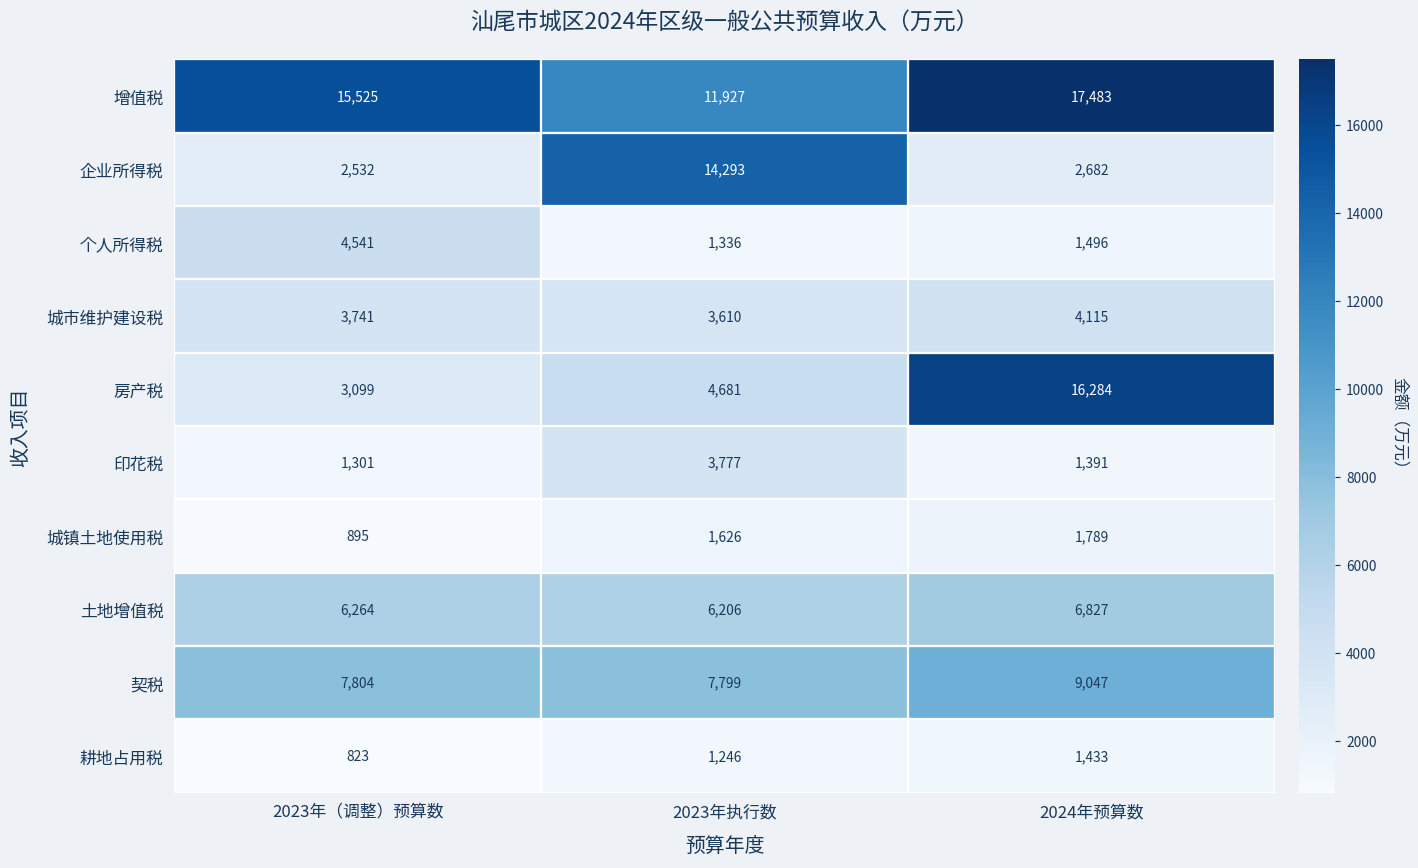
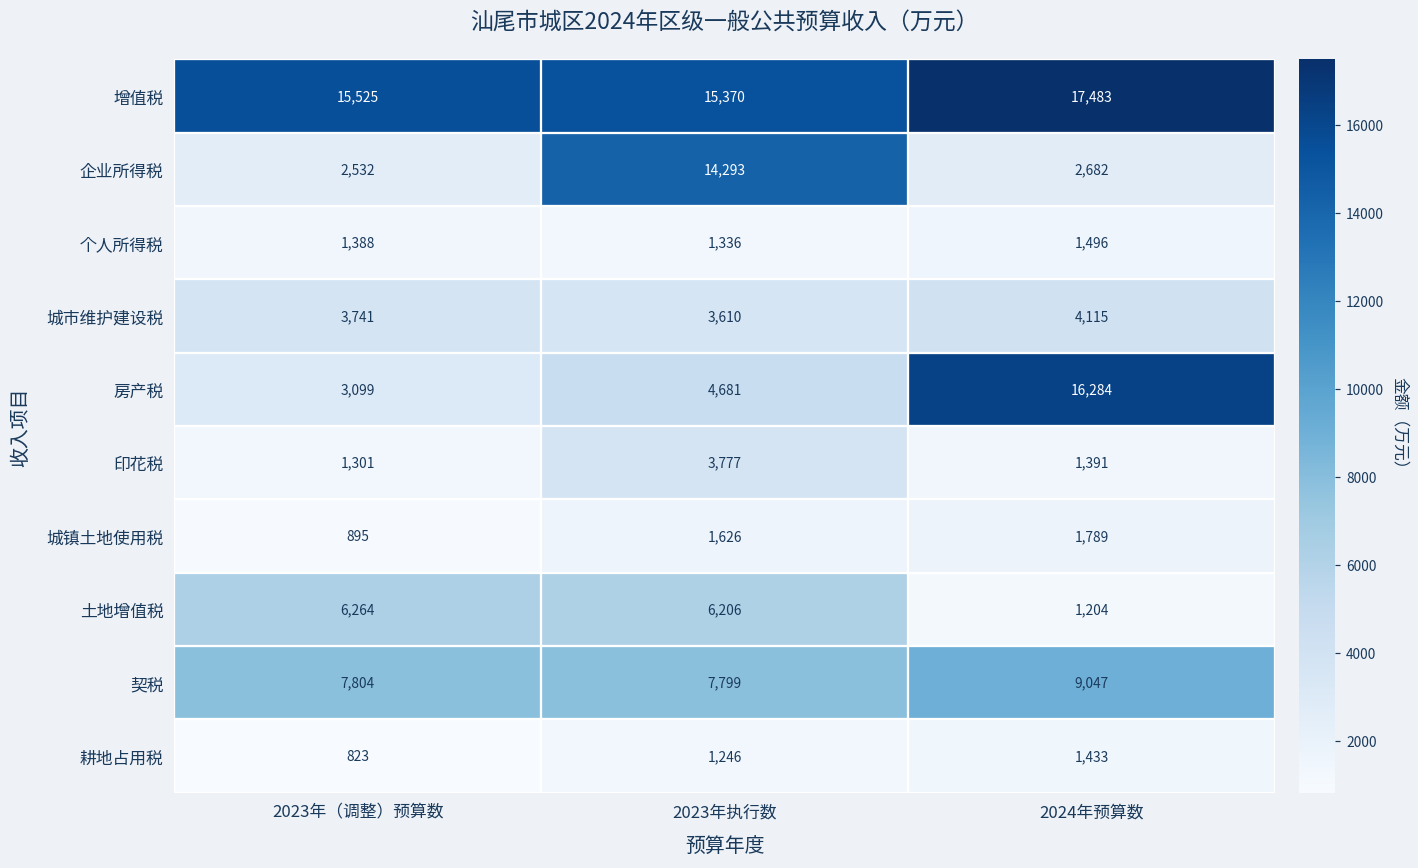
  {
    "增值税": {
      "2023年（调整）预算数": "15,525",
-     "2023年执行数": "11,927",
+     "2023年执行数": "15,370",
      "2024年预算数": "17,483"
    },
    "企业所得税": {
      "2023年（调整）预算数": "2,532",
      "2023年执行数": "14,293",
      "2024年预算数": "2,682"
    },
    "个人所得税": {
-     "2023年（调整）预算数": "4,541",
+     "2023年（调整）预算数": "1,388",
      "2023年执行数": "1,336",
      "2024年预算数": "1,496"
    },
    "城市维护建设税": {
      "2023年（调整）预算数": "3,741",
      "2023年执行数": "3,610",
      "2024年预算数": "4,115"
    },
    "房产税": {
      "2023年（调整）预算数": "3,099",
      "2023年执行数": "4,681",
      "2024年预算数": "16,284"
    },
    "印花税": {
      "2023年（调整）预算数": "1,301",
      "2023年执行数": "3,777",
      "2024年预算数": "1,391"
    },
    "城镇土地使用税": {
      "2023年（调整）预算数": "895",
      "2023年执行数": "1,626",
      "2024年预算数": "1,789"
    },
    "土地增值税": {
      "2023年（调整）预算数": "6,264",
      "2023年执行数": "6,206",
-     "2024年预算数": "6,827"
+     "2024年预算数": "1,204"
    },
    "契税": {
      "2023年（调整）预算数": "7,804",
      "2023年执行数": "7,799",
      "2024年预算数": "9,047"
    },
    "耕地占用税": {
      "2023年（调整）预算数": "823",
      "2023年执行数": "1,246",
      "2024年预算数": "1,433"
    }
  }
